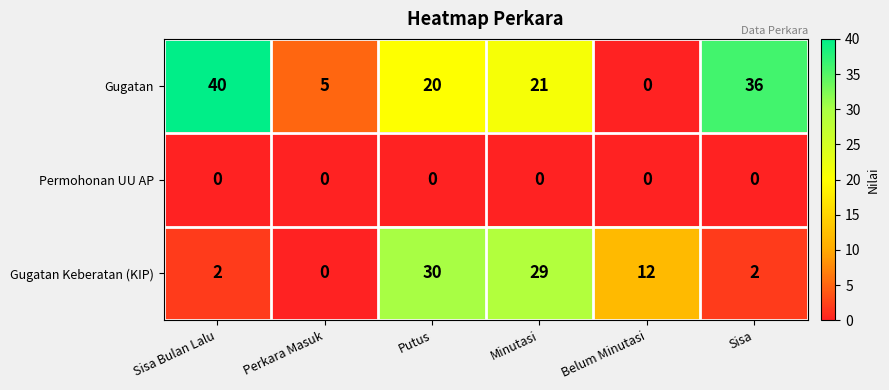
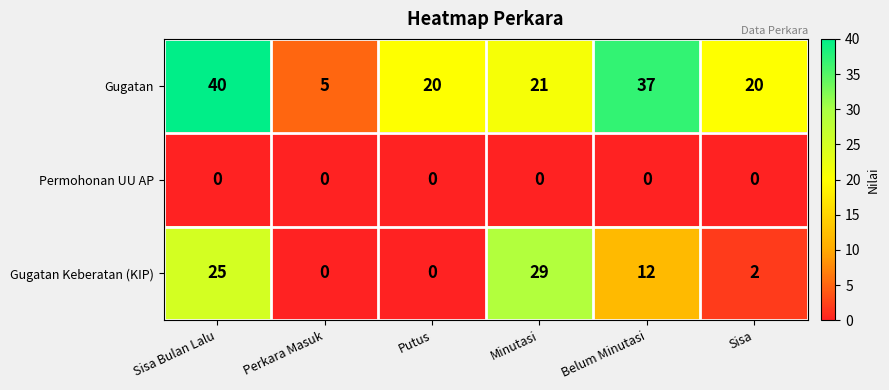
  {
    "Gugatan": {
      "Sisa Bulan Lalu": 40,
      "Perkara Masuk": 5,
      "Putus": 20,
      "Minutasi": 21,
-     "Belum Minutasi": 0,
-     "Sisa": 36
+     "Belum Minutasi": 37,
+     "Sisa": 20
    },
    "Permohonan UU AP": {
      "Sisa Bulan Lalu": 0,
      "Perkara Masuk": 0,
      "Putus": 0,
      "Minutasi": 0,
      "Belum Minutasi": 0,
      "Sisa": 0
    },
    "Gugatan Keberatan (KIP)": {
-     "Sisa Bulan Lalu": 2,
+     "Sisa Bulan Lalu": 25,
      "Perkara Masuk": 0,
-     "Putus": 30,
+     "Putus": 0,
      "Minutasi": 29,
      "Belum Minutasi": 12,
      "Sisa": 2
    }
  }
